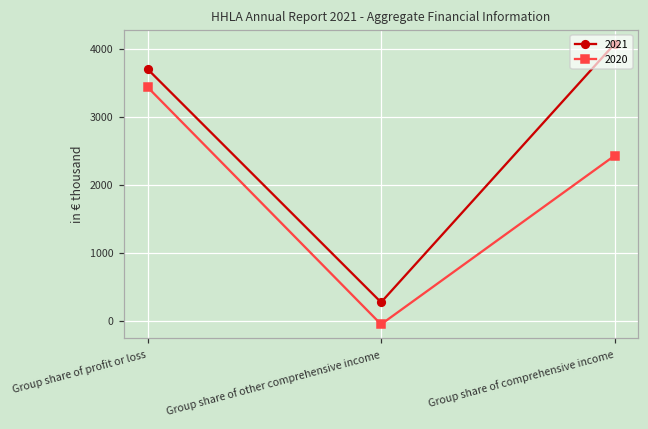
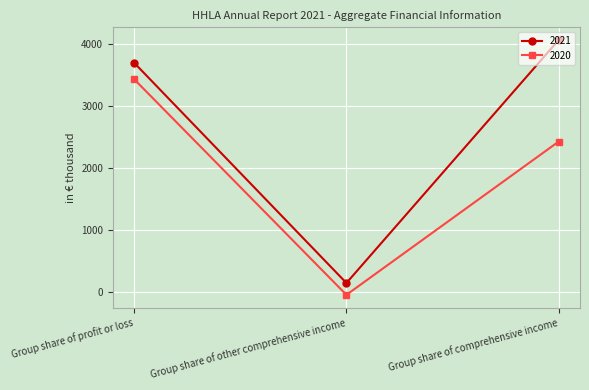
  {
    "2021": {
      "Group share of profit or loss": 3700,
-     "Group share of other comprehensive income": 300
+     "Group share of other comprehensive income": 100
    },
    "2020": {
      "Group share of profit or loss": 3400,
      "Group share of other comprehensive income": 0,
      "Group share of comprehensive income": 2400
    }
  }
